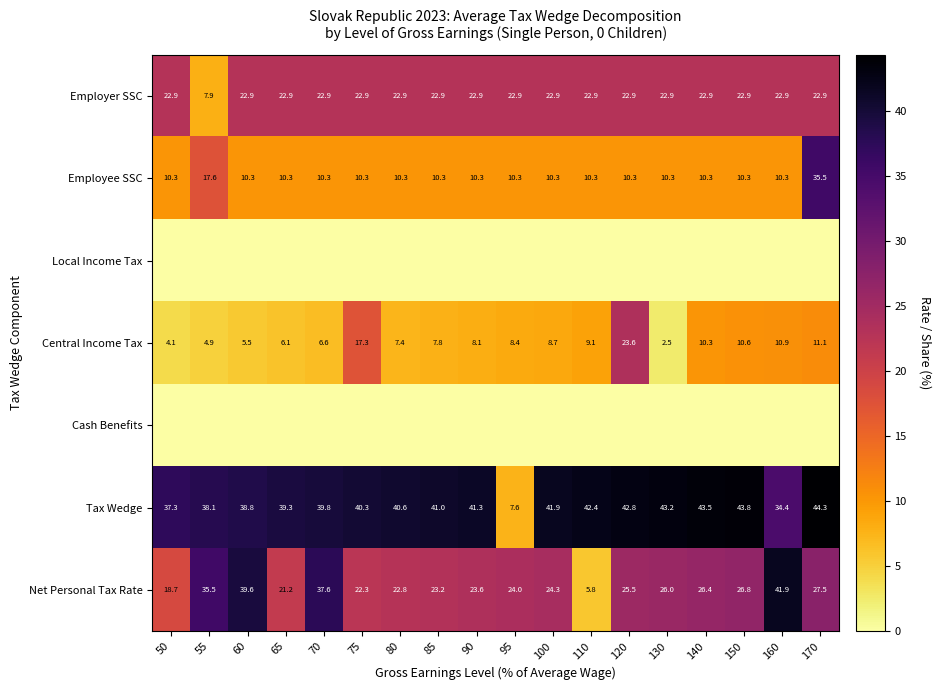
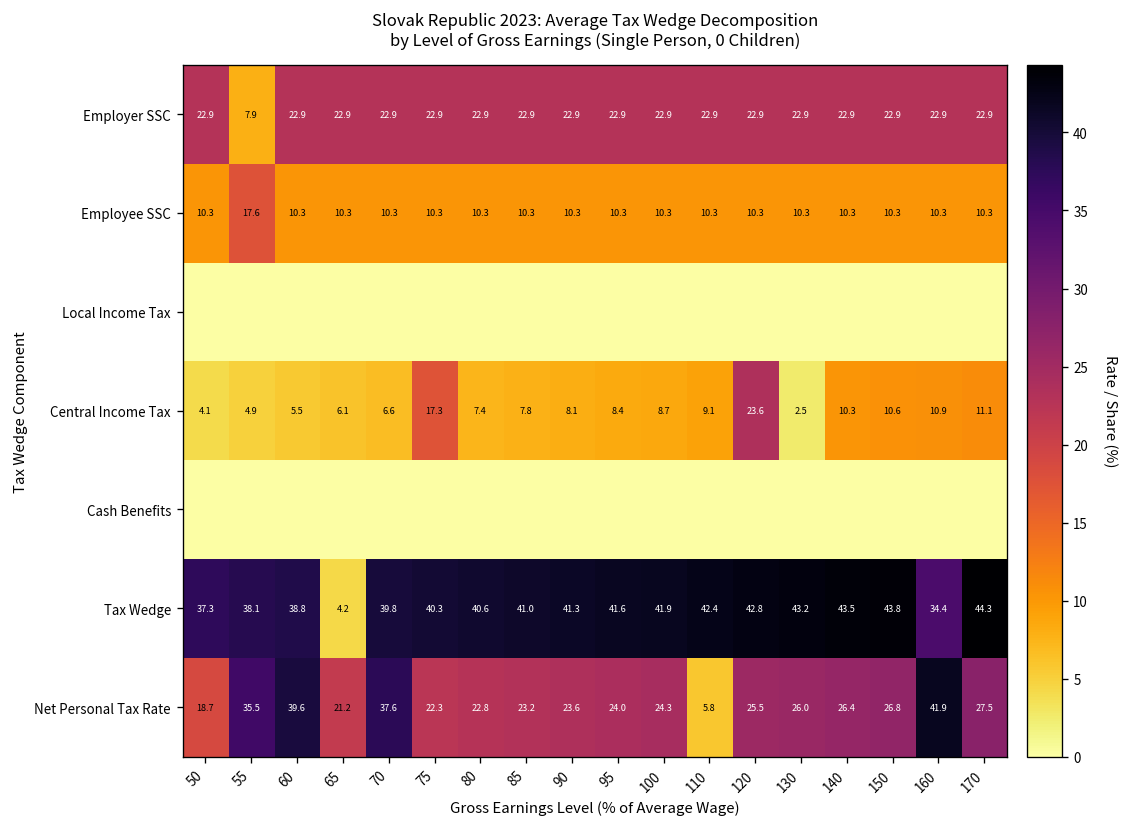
  {
    "Employer SSC": {
      "50": 22.9,
      "55": 7.9,
      "60": 22.9,
      "65": 22.9,
      "70": 22.9,
      "75": 22.9,
      "80": 22.9,
      "85": 22.9,
      "90": 22.9,
      "95": 22.9,
      "100": 22.9,
      "110": 22.9,
      "120": 22.9,
      "130": 22.9,
      "140": 22.9,
      "150": 22.9,
      "160": 22.9,
      "170": 22.9
    },
    "Employee SSC": {
      "50": 10.3,
      "55": 17.6,
      "60": 10.3,
      "65": 10.3,
      "70": 10.3,
      "75": 10.3,
      "80": 10.3,
      "85": 10.3,
      "90": 10.3,
      "95": 10.3,
      "100": 10.3,
      "110": 10.3,
      "120": 10.3,
      "130": 10.3,
      "140": 10.3,
      "150": 10.3,
      "160": 10.3,
-     "170": 35.5
+     "170": 10.3
    },
    "Central Income Tax": {
      "50": 4.1,
      "55": 4.9,
      "60": 5.5,
      "65": 6.1,
      "70": 6.6,
      "75": 17.3,
      "80": 7.4,
      "85": 7.8,
      "90": 8.1,
      "95": 8.4,
      "100": 8.7,
      "110": 9.1,
      "120": 23.6,
      "130": 2.5,
      "140": 10.3,
      "150": 10.6,
      "160": 10.9,
      "170": 11.1
    },
    "Tax Wedge": {
      "50": 37.3,
      "55": 38.1,
      "60": 38.8,
-     "65": 39.3,
+     "65": 4.2,
      "70": 39.8,
      "75": 40.3,
      "80": 40.6,
      "85": 41.0,
      "90": 41.3,
-     "95": 7.6,
+     "95": 41.6,
      "100": 41.9,
      "110": 42.4,
      "120": 42.8,
      "130": 43.2,
      "140": 43.5,
      "150": 43.8,
      "160": 34.4,
      "170": 44.3
    },
    "Net Personal Tax Rate": {
      "50": 18.7,
      "55": 35.5,
      "60": 39.6,
      "65": 21.2,
      "70": 37.6,
      "75": 22.3,
      "80": 22.8,
      "85": 23.2,
      "90": 23.6,
      "95": 24.0,
      "100": 24.3,
      "110": 5.8,
      "120": 25.5,
      "130": 26.0,
      "140": 26.4,
      "150": 26.8,
      "160": 41.9,
      "170": 27.5
    }
  }
